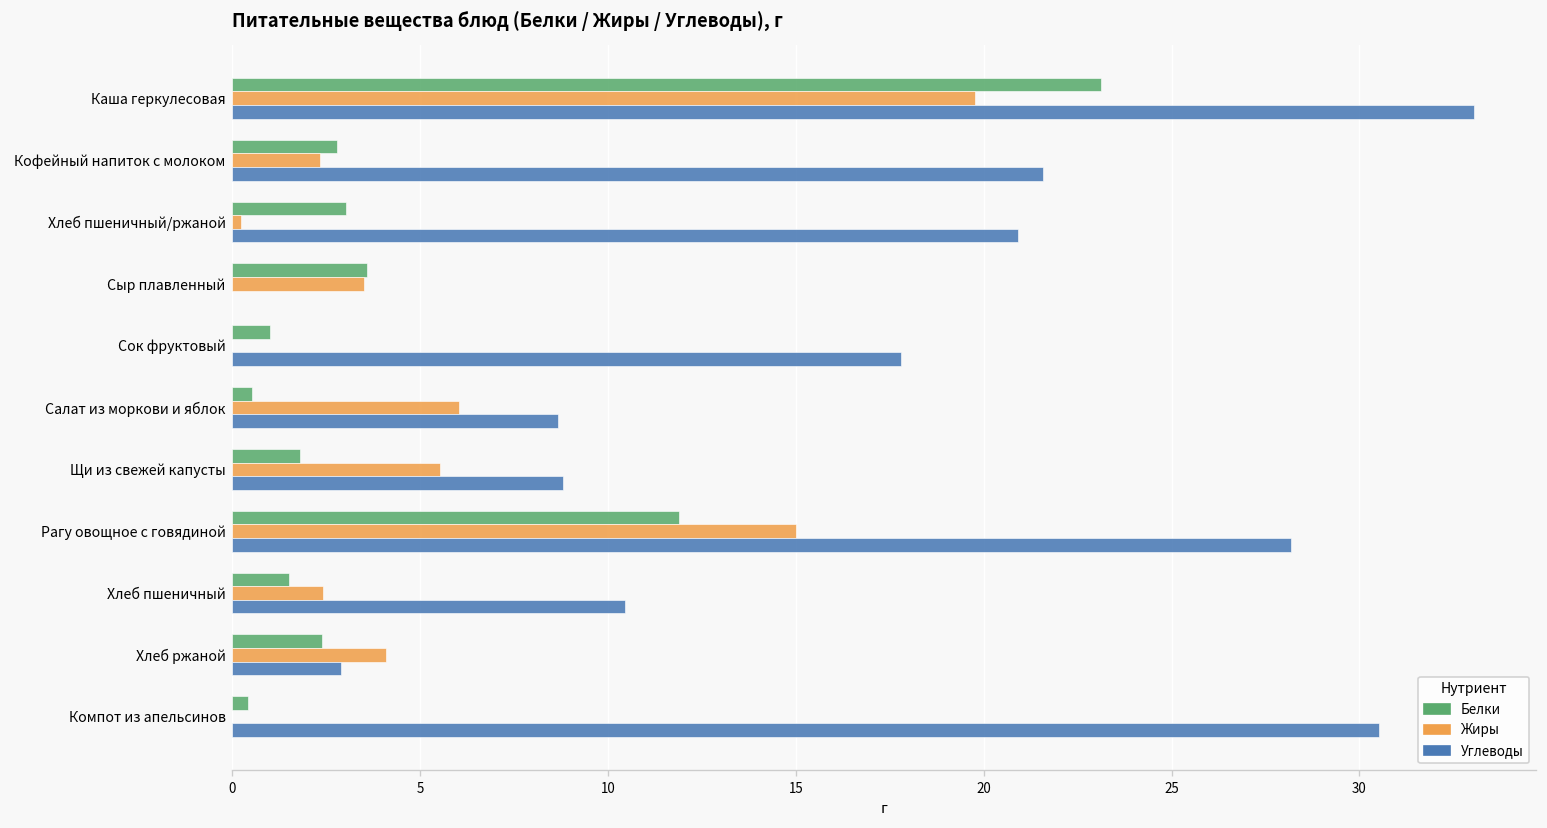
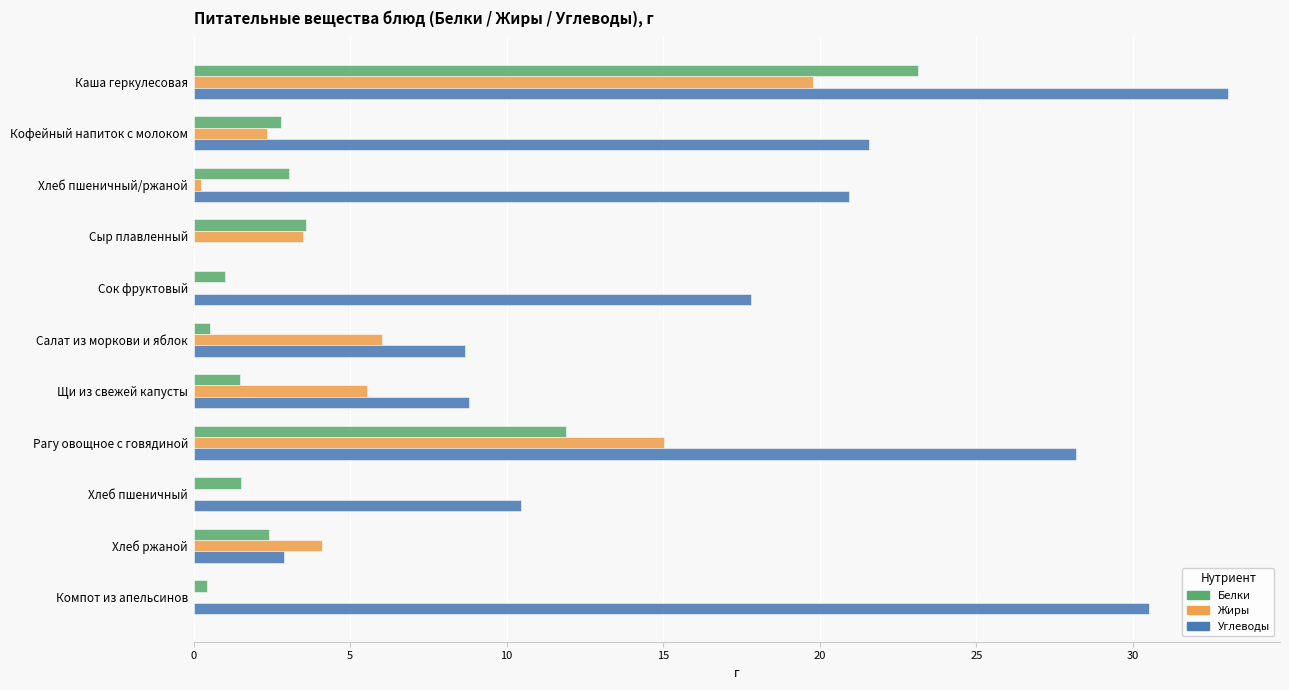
  {
    "Белки": {
      "Каша геркулесовая": 23.1,
      "Кофейный напиток с молоком": 2.8,
      "Хлеб пшеничный/ржаной": 3.0,
      "Сыр плавленный": 3.6,
      "Сок фруктовый": 1.0,
      "Салат из моркови и яблок": 0.5,
-     "Щи из свежей капусты": 1.8,
+     "Щи из свежей капусты": 1.5,
      "Рагу овощное с говядиной": 11.9,
      "Хлеб пшеничный": 1.5,
      "Хлеб ржаной": 2.4,
      "Компот из апельсинов": 0.4
    },
    "Жиры": {
      "Каша геркулесовая": 19.8,
      "Кофейный напиток с молоком": 2.3,
      "Хлеб пшеничный/ржаной": 0.2,
      "Сыр плавленный": 3.5,
      "Сок фруктовый": 0.0,
      "Салат из моркови и яблок": 6.0,
      "Щи из свежей капусты": 5.5,
      "Рагу овощное с говядиной": 15.0,
-     "Хлеб пшеничный": 2.4,
+     "Хлеб пшеничный": 0.0,
      "Хлеб ржаной": 4.1,
      "Компот из апельсинов": 0.0
    },
    "Углеводы": {
      "Каша геркулесовая": 33.0,
      "Кофейный напиток с молоком": 21.6,
      "Хлеб пшеничный/ржаной": 20.9,
      "Сыр плавленный": 0.0,
      "Сок фруктовый": 17.8,
      "Салат из моркови и яблок": 8.7,
      "Щи из свежей капусты": 8.8,
      "Рагу овощное с говядиной": 28.2,
      "Хлеб пшеничный": 10.5,
      "Хлеб ржаной": 2.9,
      "Компот из апельсинов": 30.5
    }
  }
